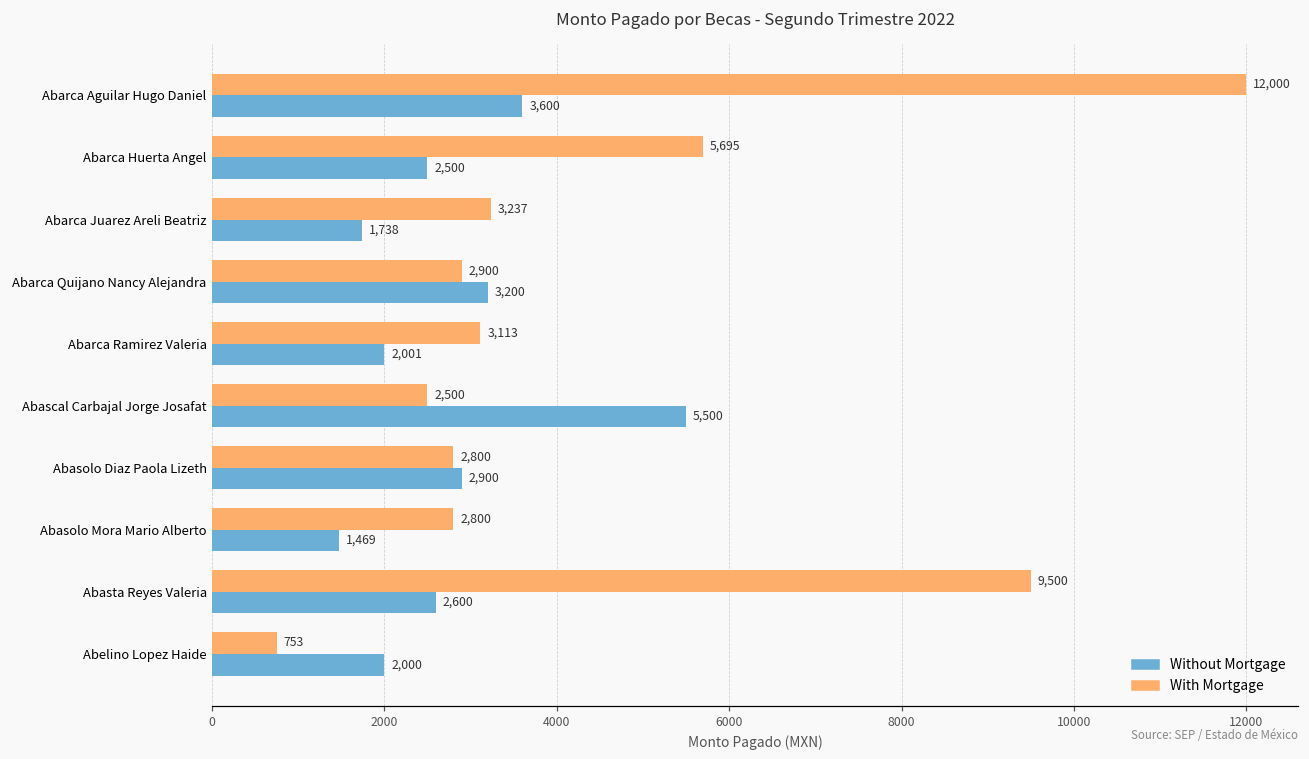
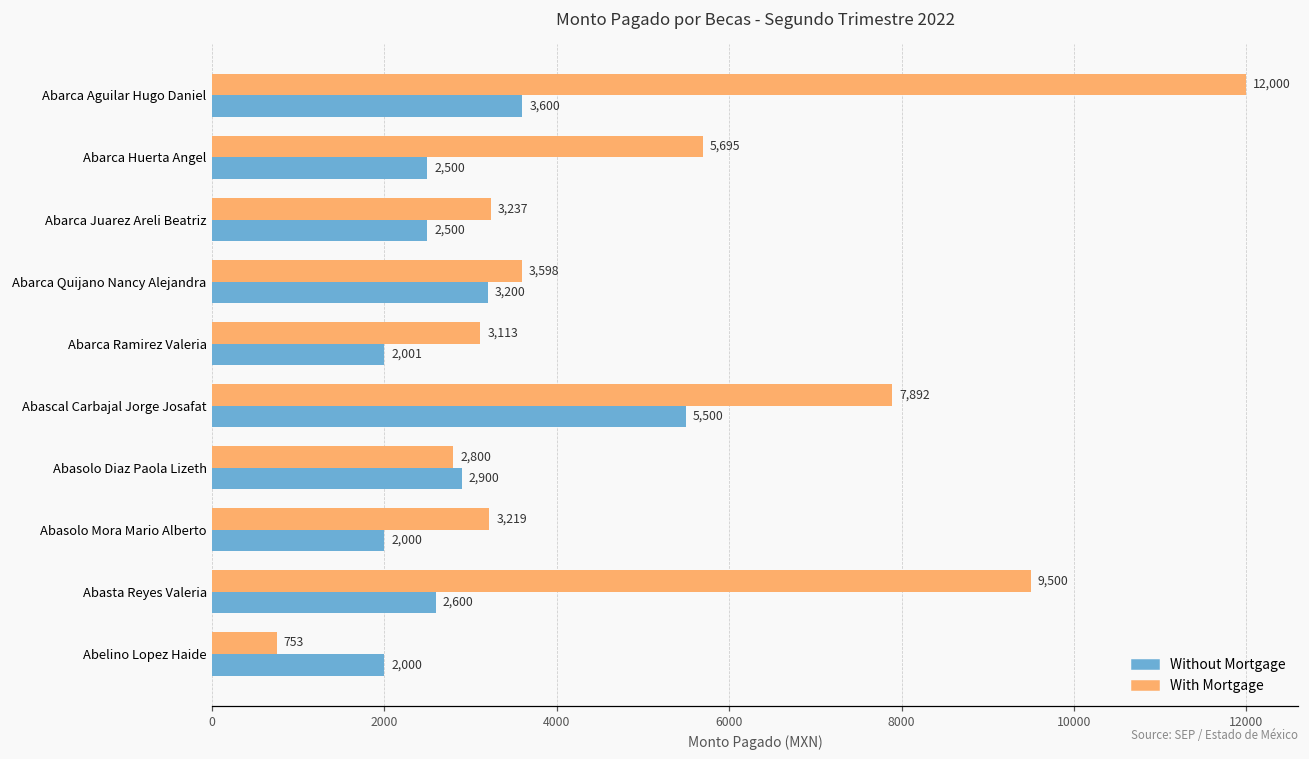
  {
    "Without Mortgage": {
      "Abarca Aguilar Hugo Daniel": "3,600",
      "Abarca Huerta Angel": "2,500",
-     "Abarca Juarez Areli Beatriz": "1,738",
+     "Abarca Juarez Areli Beatriz": "2,500",
      "Abarca Quijano Nancy Alejandra": "3,200",
      "Abarca Ramirez Valeria": "2,001",
      "Abascal Carbajal Jorge Josafat": "5,500",
      "Abasolo Diaz Paola Lizeth": "2,900",
-     "Abasolo Mora Mario Alberto": "1,469",
+     "Abasolo Mora Mario Alberto": "2,000",
      "Abasta Reyes Valeria": "2,600",
      "Abelino Lopez Haide": "2,000"
    },
    "With Mortgage": {
      "Abarca Aguilar Hugo Daniel": "12,000",
      "Abarca Huerta Angel": "5,695",
      "Abarca Juarez Areli Beatriz": "3,237",
-     "Abarca Quijano Nancy Alejandra": "2,900",
+     "Abarca Quijano Nancy Alejandra": "3,598",
      "Abarca Ramirez Valeria": "3,113",
-     "Abascal Carbajal Jorge Josafat": "2,500",
+     "Abascal Carbajal Jorge Josafat": "7,892",
      "Abasolo Diaz Paola Lizeth": "2,800",
-     "Abasolo Mora Mario Alberto": "2,800",
+     "Abasolo Mora Mario Alberto": "3,219",
      "Abasta Reyes Valeria": "9,500",
      "Abelino Lopez Haide": "753"
    }
  }
